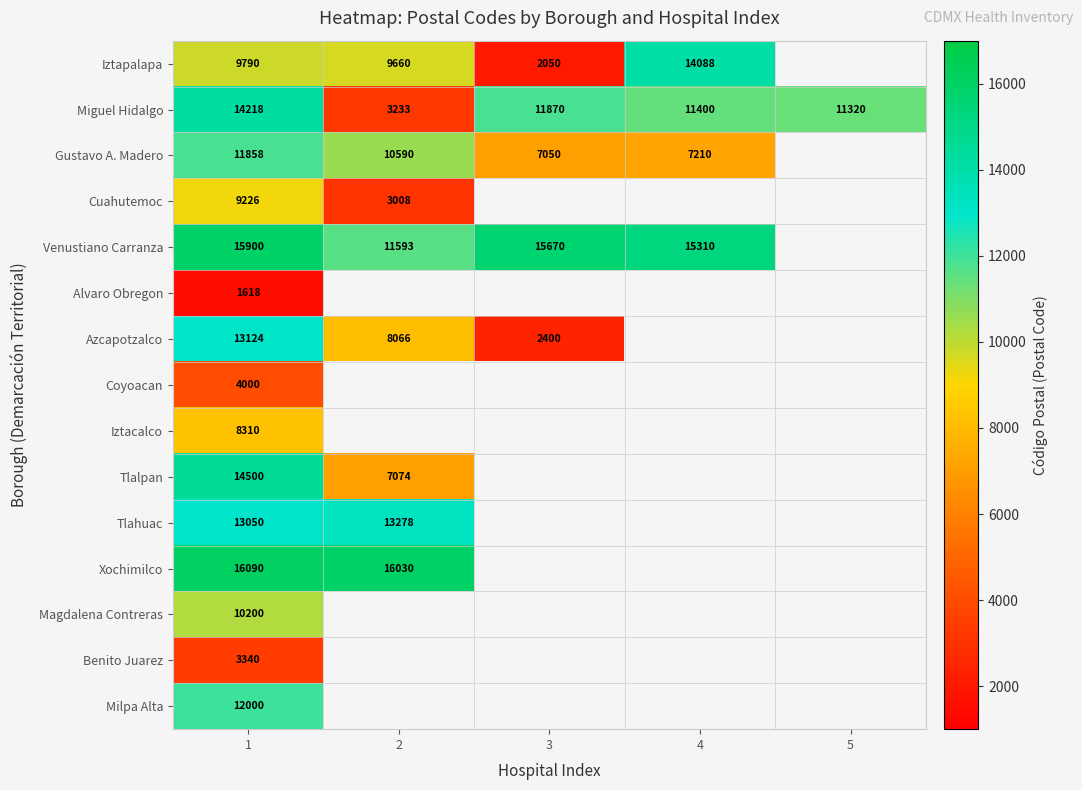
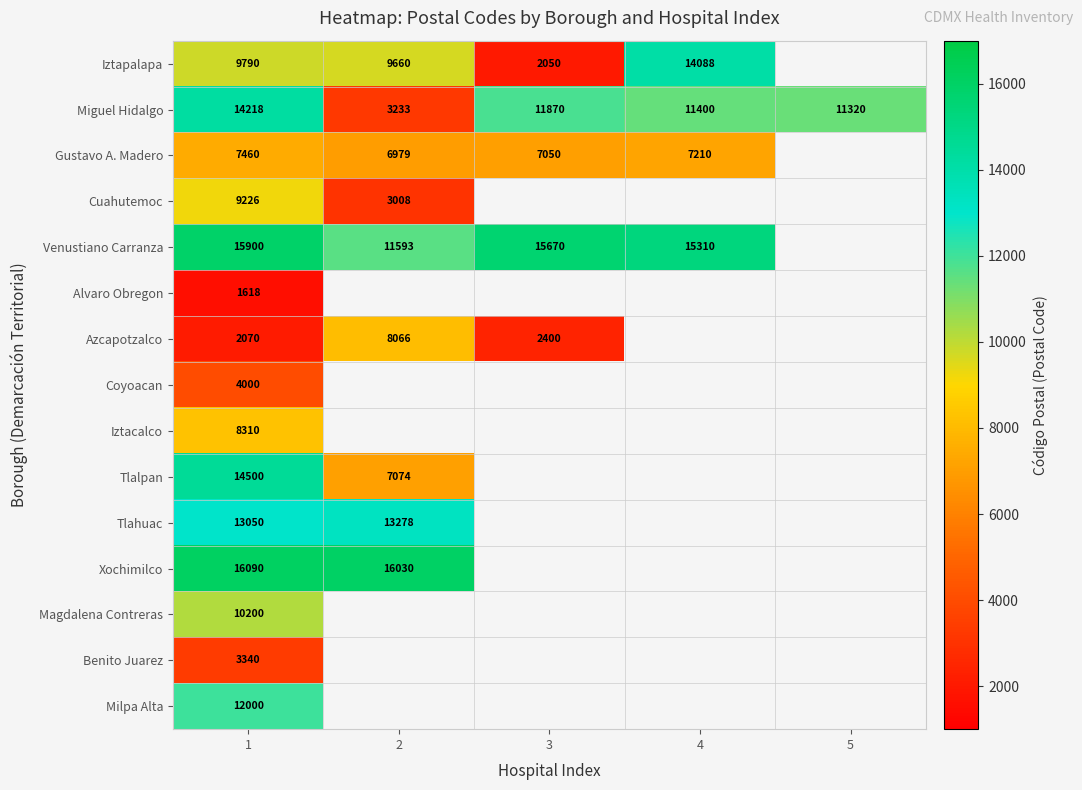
  {
    "Iztapalapa": {
      "1": 9790,
      "2": 9660,
      "3": 2050,
      "4": 14088
    },
    "Miguel Hidalgo": {
      "1": 14218,
      "2": 3233,
      "3": 11870,
      "4": 11400,
      "5": 11320
    },
    "Gustavo A. Madero": {
-     "1": 11858,
-     "2": 10590,
+     "1": 7460,
+     "2": 6979,
      "3": 7050,
      "4": 7210
    },
    "Cuahutemoc": {
      "1": 9226,
      "2": 3008
    },
    "Venustiano Carranza": {
      "1": 15900,
      "2": 11593,
      "3": 15670,
      "4": 15310
    },
    "Alvaro Obregon": {
      "1": 1618
    },
    "Azcapotzalco": {
-     "1": 13124,
+     "1": 2070,
      "2": 8066,
      "3": 2400
    },
    "Coyoacan": {
      "1": 4000
    },
    "Iztacalco": {
      "1": 8310
    },
    "Tlalpan": {
      "1": 14500,
      "2": 7074
    },
    "Tlahuac": {
      "1": 13050,
      "2": 13278
    },
    "Xochimilco": {
      "1": 16090,
      "2": 16030
    },
    "Magdalena Contreras": {
      "1": 10200
    },
    "Benito Juarez": {
      "1": 3340
    },
    "Milpa Alta": {
      "1": 12000
    }
  }
